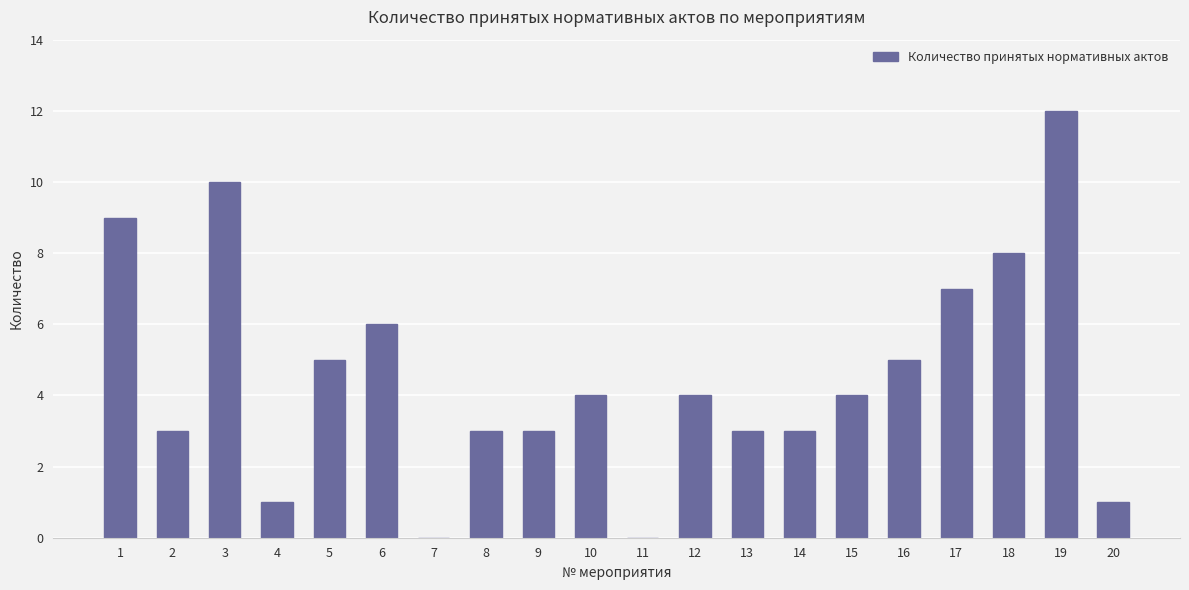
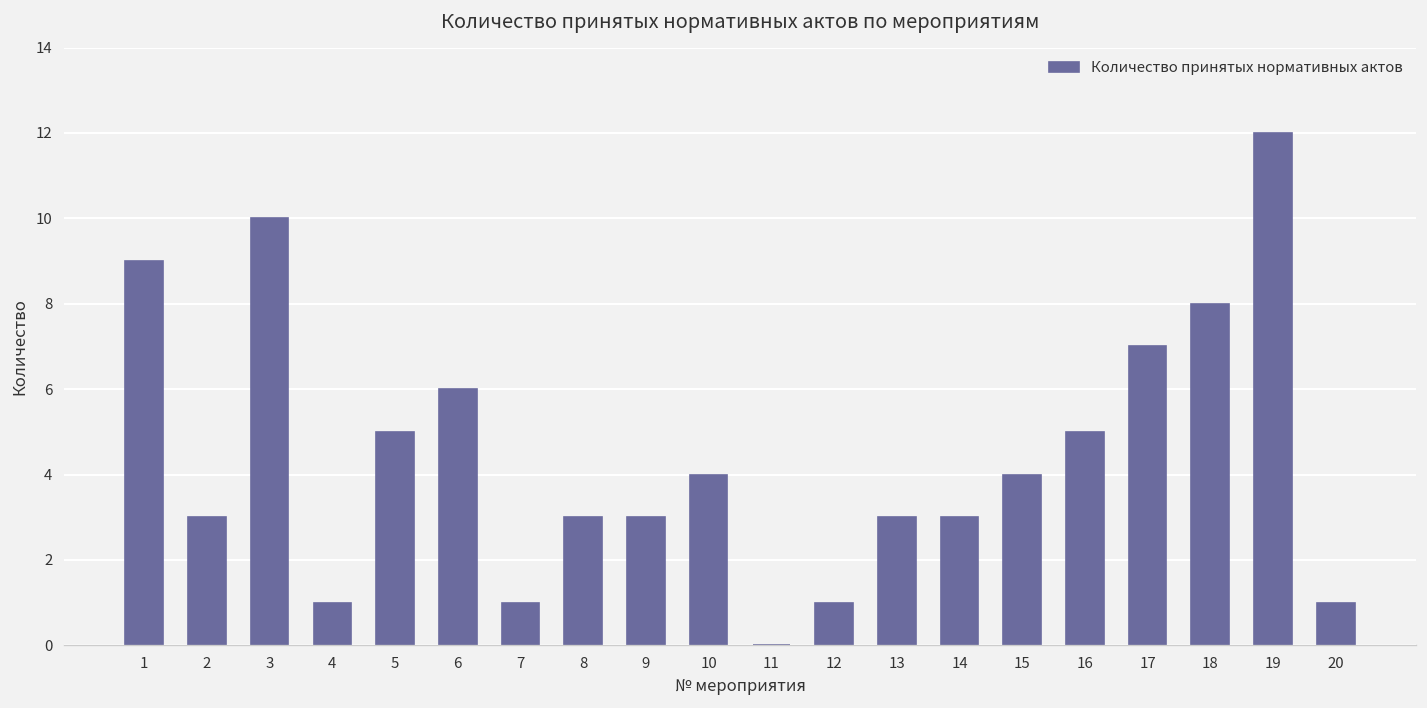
  {
    "1": 9,
    "2": 3,
    "3": 10,
    "4": 1,
    "5": 5,
    "6": 6,
-   "7": 0,
+   "7": 1,
    "8": 3,
    "9": 3,
    "10": 4,
    "11": 0,
-   "12": 4,
+   "12": 1,
    "13": 3,
    "14": 3,
    "15": 4,
    "16": 5,
    "17": 7,
    "18": 8,
    "19": 12,
    "20": 1
  }
